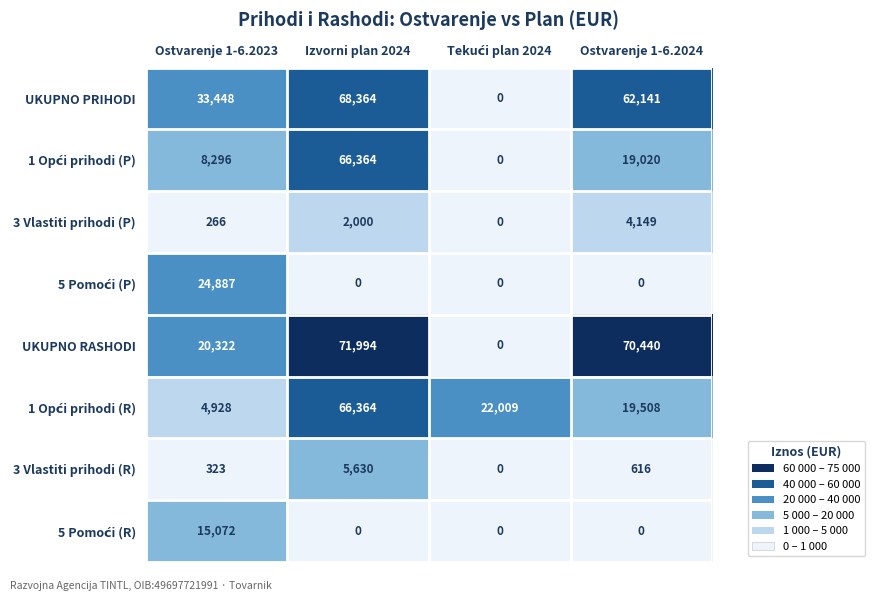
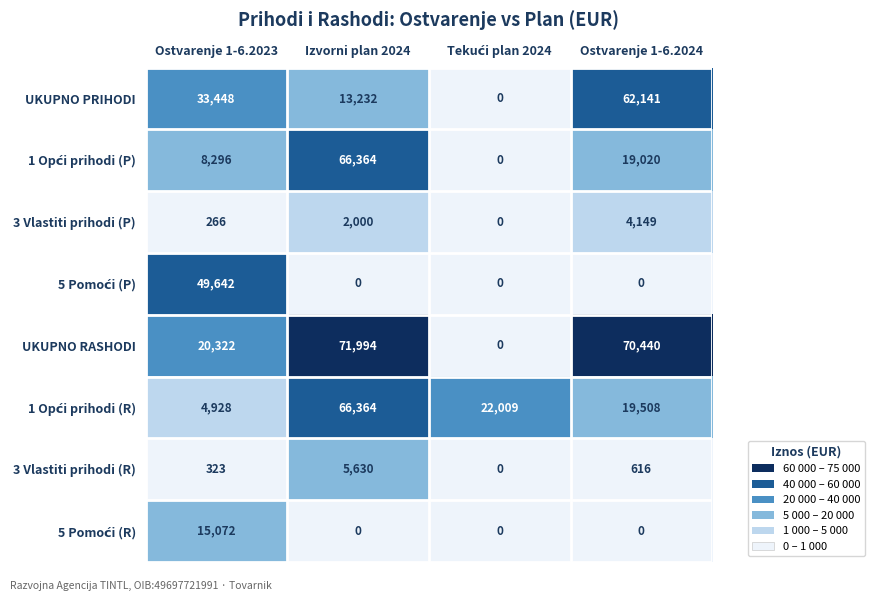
  {
    "UKUPNO PRIHODI": {
      "Ostvarenje 1-6.2023": "33,448",
-     "Izvorni plan 2024": "68,364",
+     "Izvorni plan 2024": "13,232",
      "Tekući plan 2024": "0",
      "Ostvarenje 1-6.2024": "62,141"
    },
    "1 Opći prihodi (P)": {
      "Ostvarenje 1-6.2023": "8,296",
      "Izvorni plan 2024": "66,364",
      "Tekući plan 2024": "0",
      "Ostvarenje 1-6.2024": "19,020"
    },
    "3 Vlastiti prihodi (P)": {
      "Ostvarenje 1-6.2023": "266",
      "Izvorni plan 2024": "2,000",
      "Tekući plan 2024": "0",
      "Ostvarenje 1-6.2024": "4,149"
    },
    "5 Pomoći (P)": {
-     "Ostvarenje 1-6.2023": "24,887",
+     "Ostvarenje 1-6.2023": "49,642",
      "Izvorni plan 2024": "0",
      "Tekući plan 2024": "0",
      "Ostvarenje 1-6.2024": "0"
    },
    "UKUPNO RASHODI": {
      "Ostvarenje 1-6.2023": "20,322",
      "Izvorni plan 2024": "71,994",
      "Tekući plan 2024": "0",
      "Ostvarenje 1-6.2024": "70,440"
    },
    "1 Opći prihodi (R)": {
      "Ostvarenje 1-6.2023": "4,928",
      "Izvorni plan 2024": "66,364",
      "Tekući plan 2024": "22,009",
      "Ostvarenje 1-6.2024": "19,508"
    },
    "3 Vlastiti prihodi (R)": {
      "Ostvarenje 1-6.2023": "323",
      "Izvorni plan 2024": "5,630",
      "Tekući plan 2024": "0",
      "Ostvarenje 1-6.2024": "616"
    },
    "5 Pomoći (R)": {
      "Ostvarenje 1-6.2023": "15,072",
      "Izvorni plan 2024": "0",
      "Tekući plan 2024": "0",
      "Ostvarenje 1-6.2024": "0"
    }
  }
